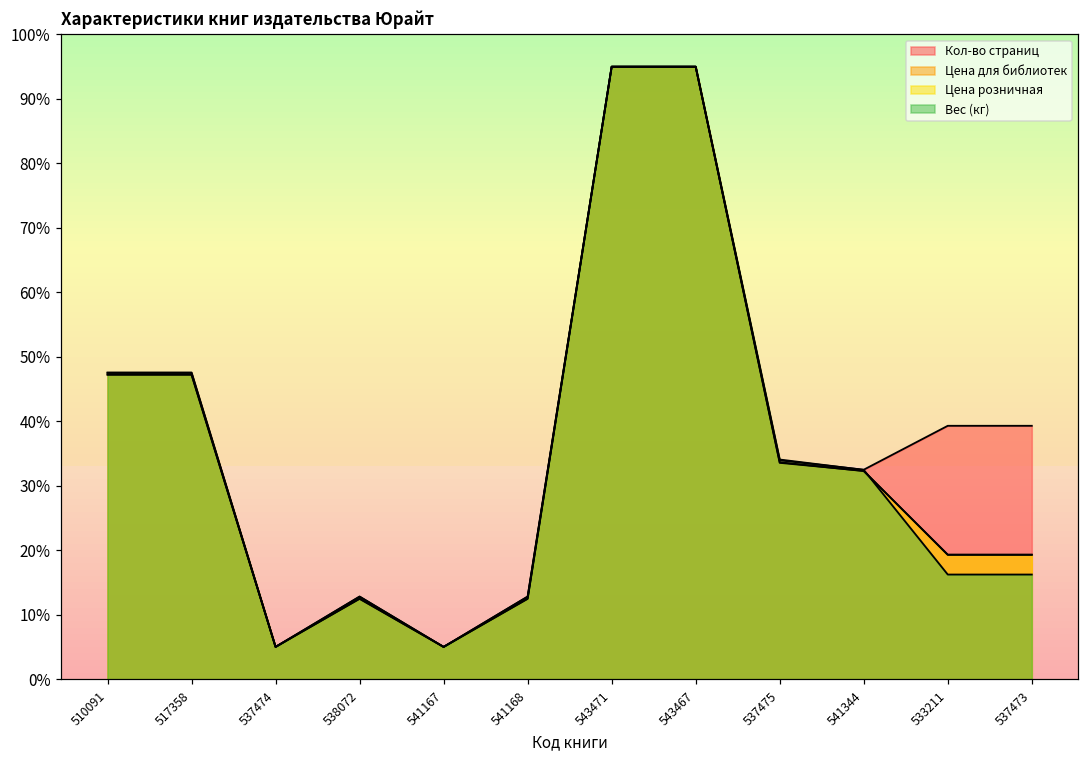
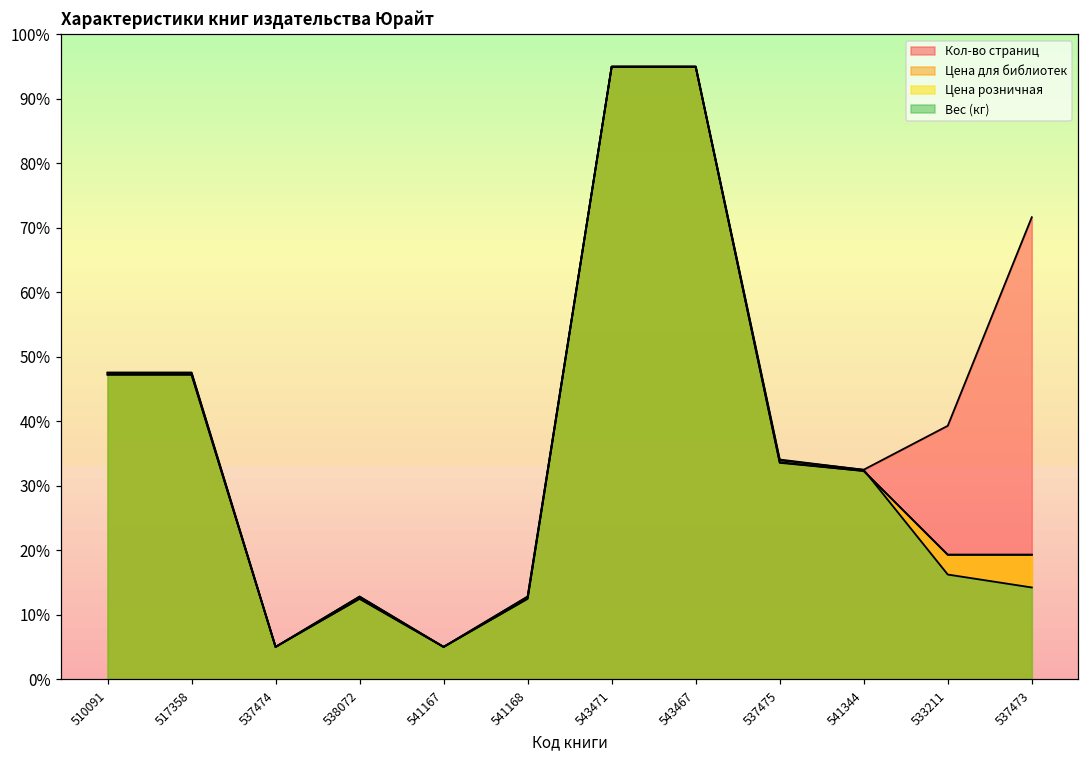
  {
    "Кол-во страниц": {
      "533211": "39%",
-     "537473": "39%"
+     "537473": "72%"
    },
    "Вес (кг)": {
      "533211": "16%",
-     "537473": "16%"
+     "537473": "14%"
    }
  }
